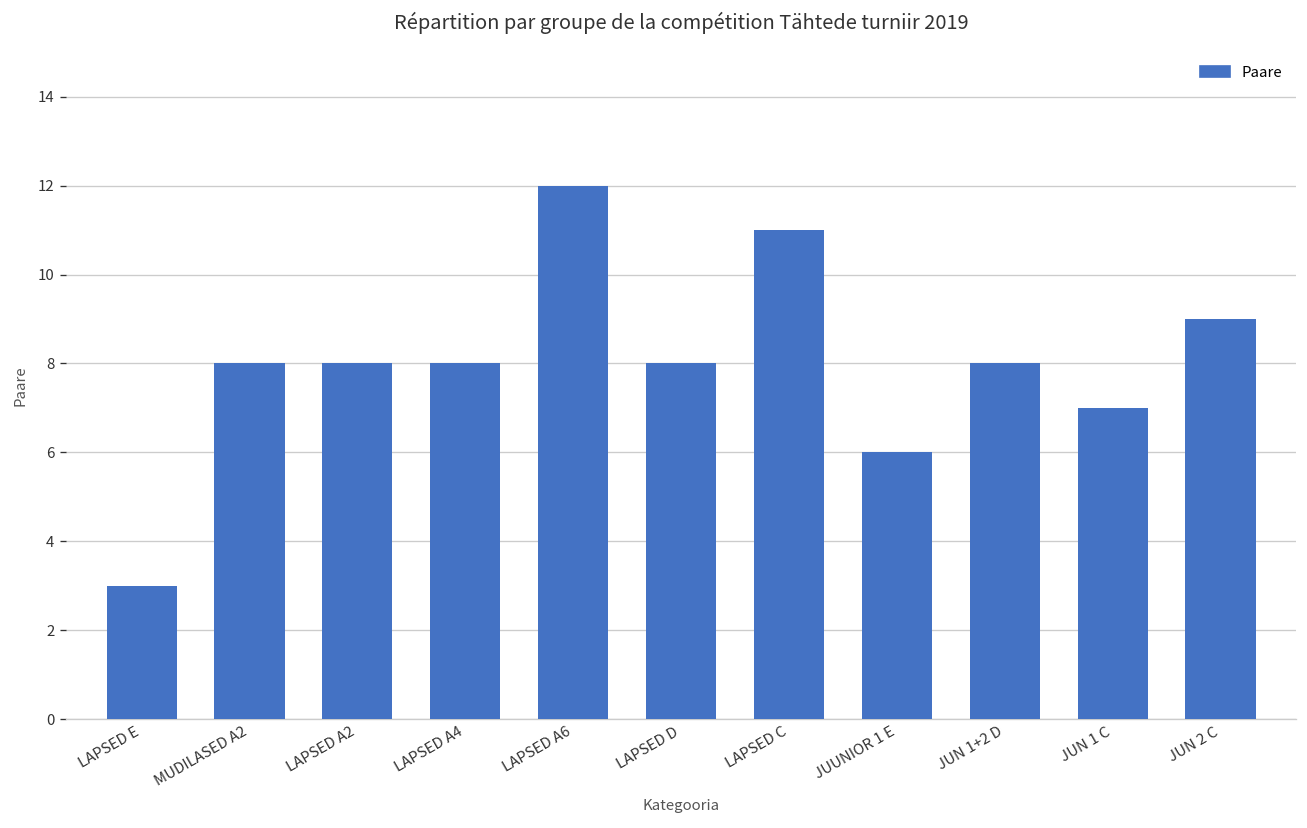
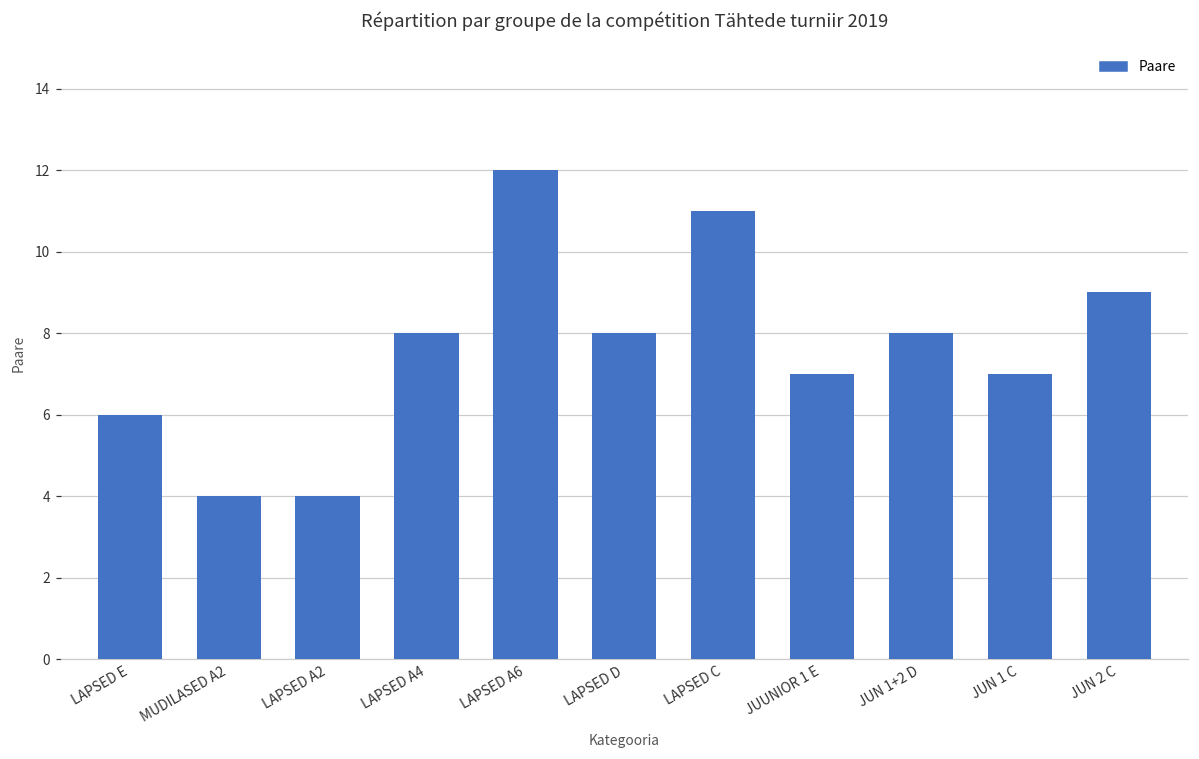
  {
-   "LAPSED E": 3,
-   "MUDILASED A2": 8,
-   "LAPSED A2": 8,
+   "LAPSED E": 6,
+   "MUDILASED A2": 4,
+   "LAPSED A2": 4,
    "LAPSED A4": 8,
    "LAPSED A6": 12,
    "LAPSED D": 8,
    "LAPSED C": 11,
-   "JUUNIOR 1 E": 6,
+   "JUUNIOR 1 E": 7,
    "JUN 1+2 D": 8,
    "JUN 1 C": 7,
    "JUN 2 C": 9
  }
